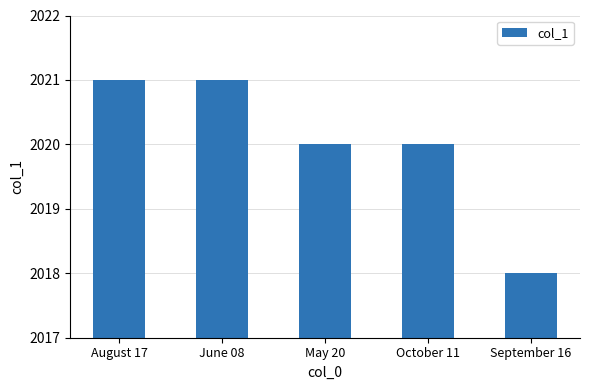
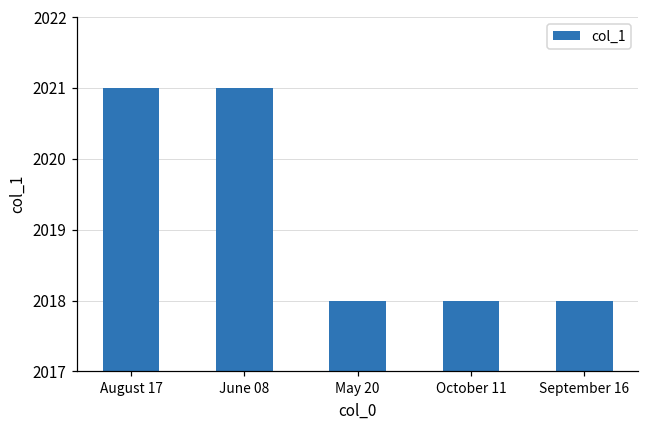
  {
    "August 17": 2021,
    "June 08": 2021,
-   "May 20": 2020,
-   "October 11": 2020,
+   "May 20": 2018,
+   "October 11": 2018,
    "September 16": 2018
  }
